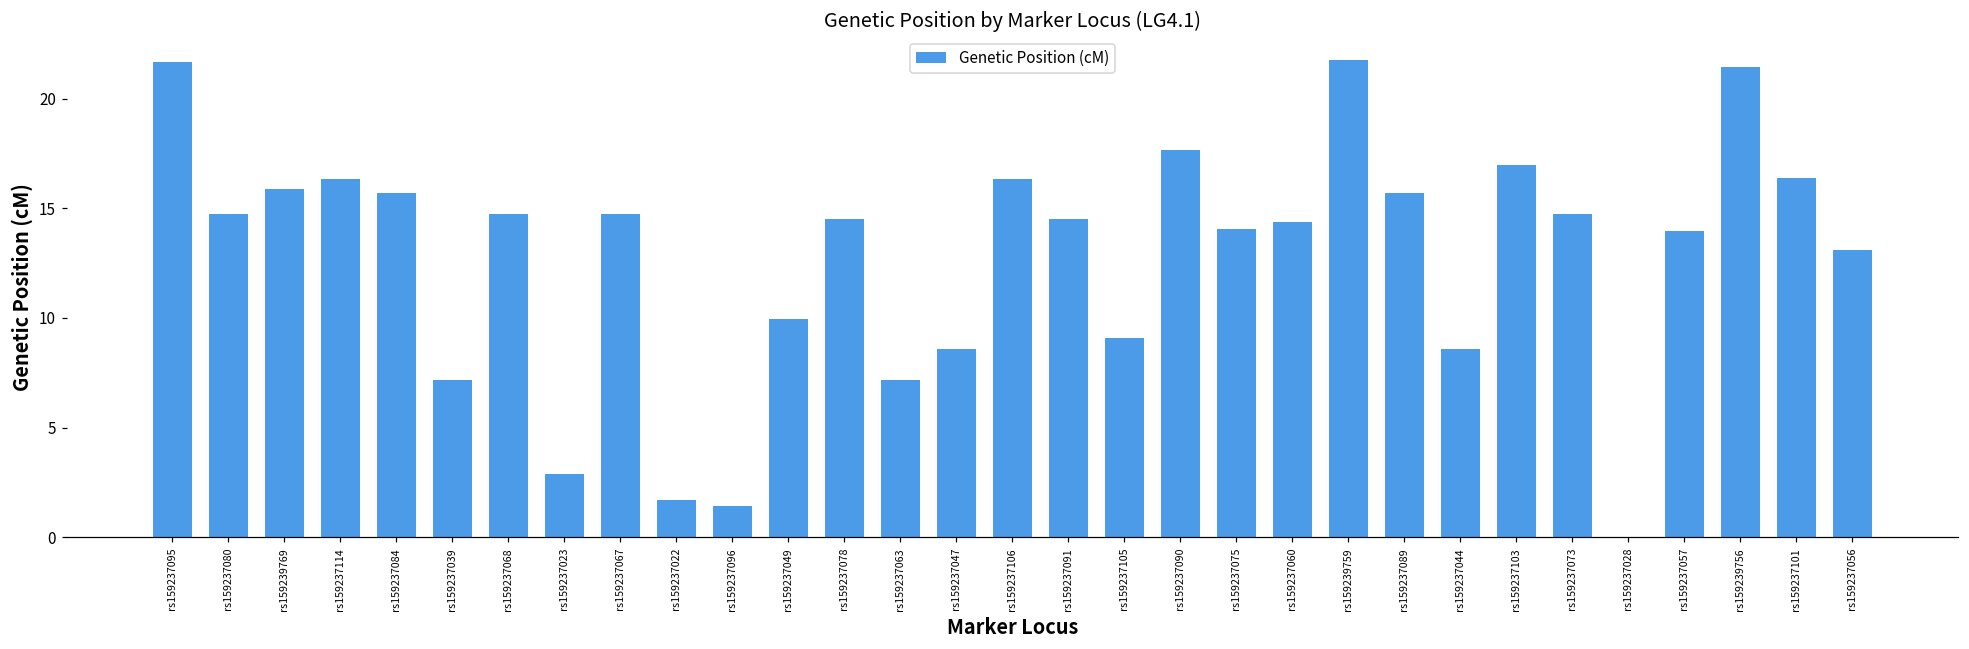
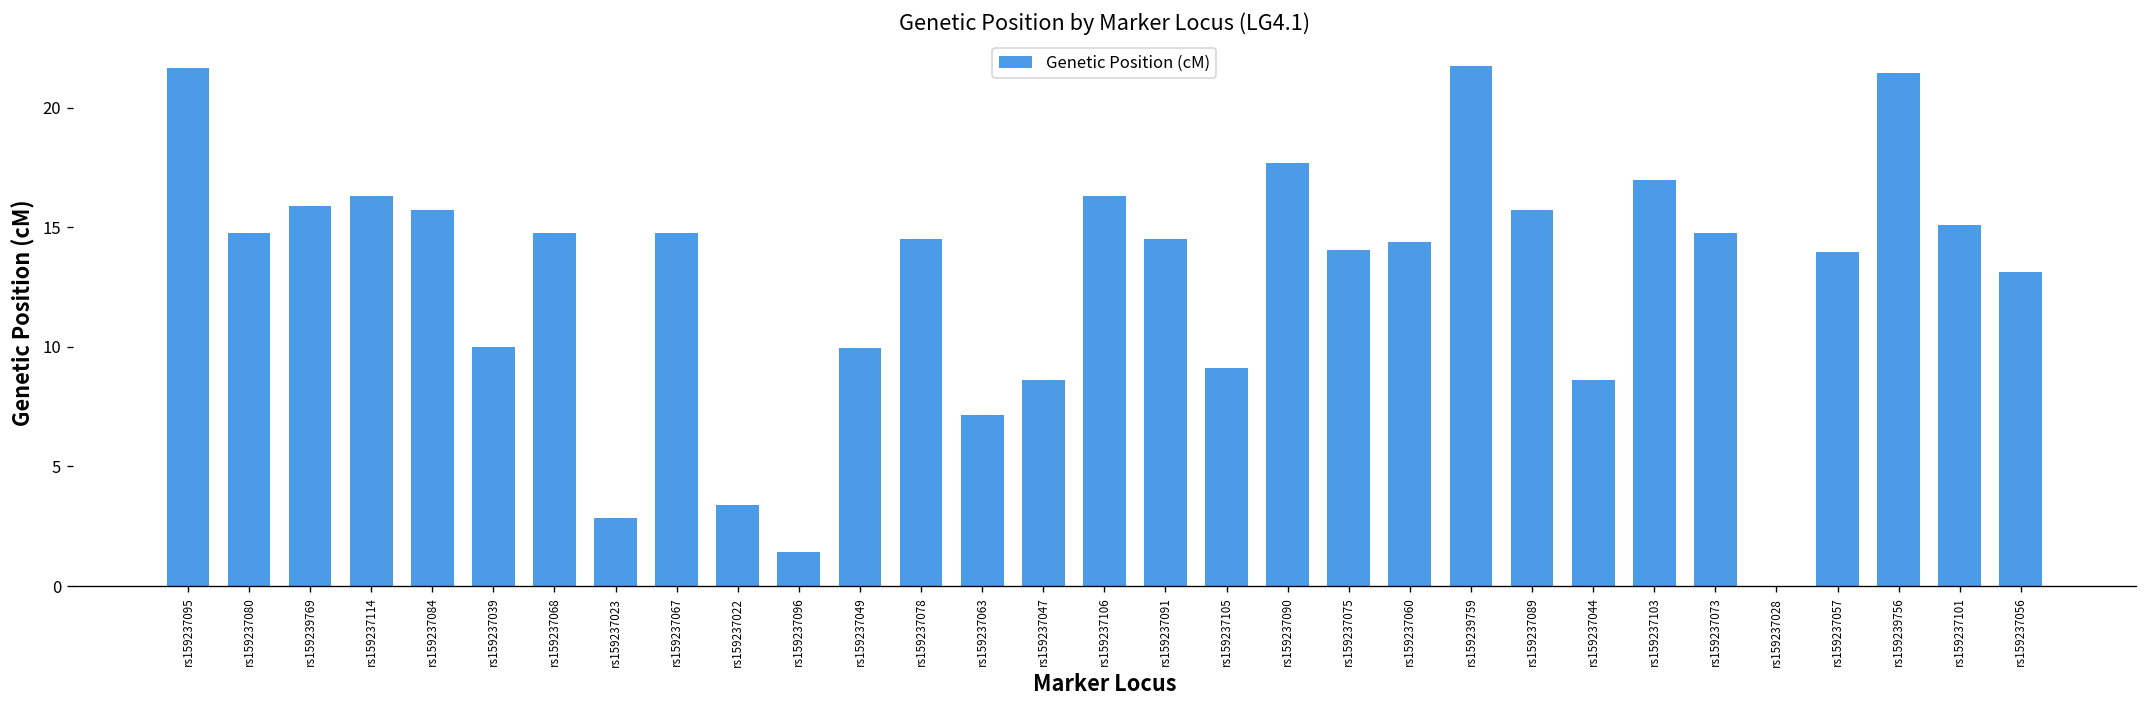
  {
    "rs159237095": 21.7,
    "rs159237080": 14.8,
    "rs159239769": 15.9,
    "rs159237114": 16.3,
    "rs159237084": 15.7,
-   "rs159237039": 7.2,
+   "rs159237039": 10.0,
    "rs159237068": 14.8,
    "rs159237023": 2.9,
    "rs159237067": 14.8,
-   "rs159237022": 1.7,
+   "rs159237022": 3.4,
    "rs159237096": 1.4,
    "rs159237049": 10.0,
    "rs159237078": 14.5,
    "rs159237063": 7.2,
    "rs159237047": 8.6,
    "rs159237106": 16.3,
    "rs159237091": 14.5,
    "rs159237105": 9.1,
    "rs159237090": 17.7,
    "rs159237075": 14.0,
    "rs159237060": 14.4,
    "rs159239759": 21.8,
    "rs159237089": 15.7,
    "rs159237044": 8.6,
    "rs159237103": 17.0,
    "rs159237073": 14.8,
    "rs159237028": 0.0,
    "rs159237057": 14.0,
    "rs159239756": 21.4,
-   "rs159237101": 16.4,
+   "rs159237101": 15.1,
    "rs159237056": 13.1
  }
